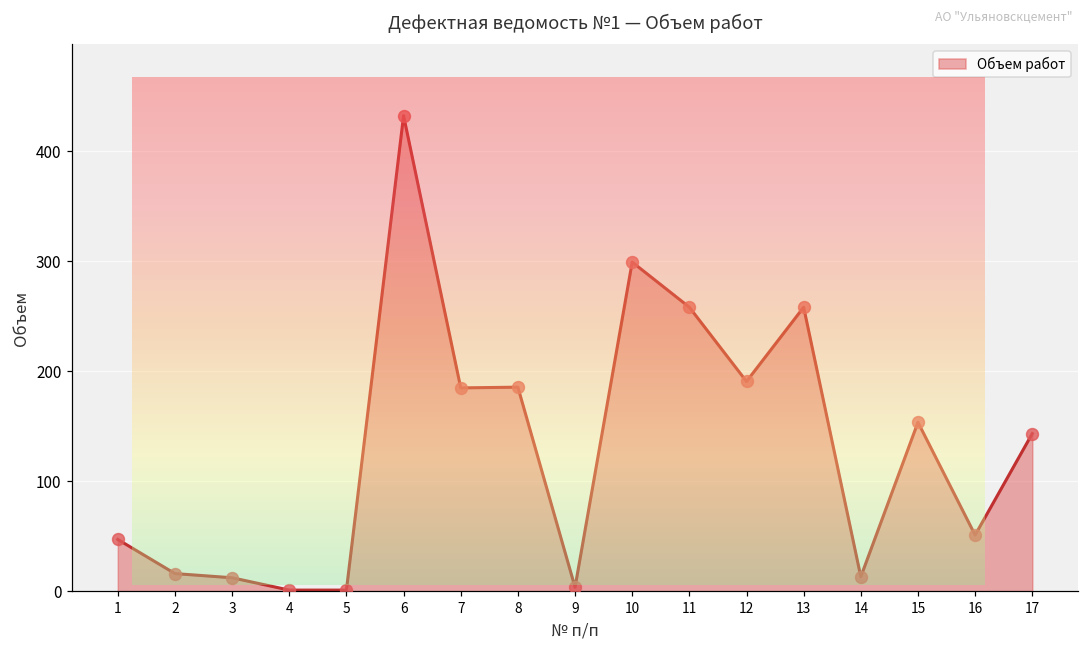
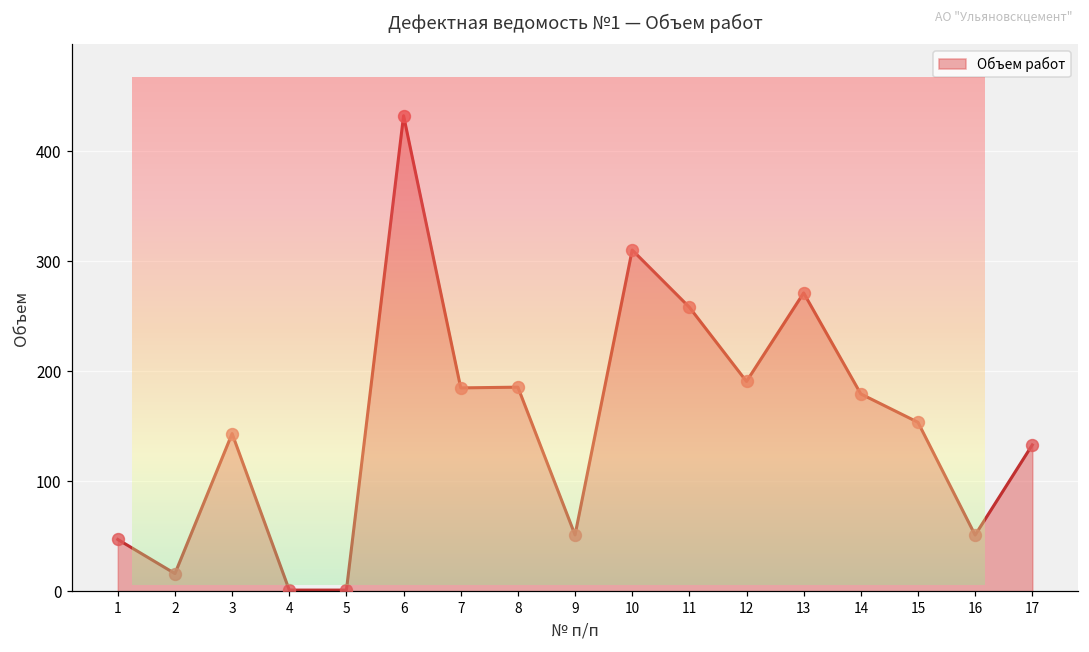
  {
    "1": 47,
    "2": 16,
-   "3": 12,
+   "3": 143,
    "4": 1,
    "5": 1,
    "6": 432,
    "7": 185,
    "8": 185,
-   "9": 4,
-   "10": 299,
+   "9": 51,
+   "10": 310,
    "11": 258,
    "12": 191,
-   "13": 258,
-   "14": 13,
+   "13": 271,
+   "14": 179,
    "15": 153,
    "16": 51,
-   "17": 143
+   "17": 133
  }
